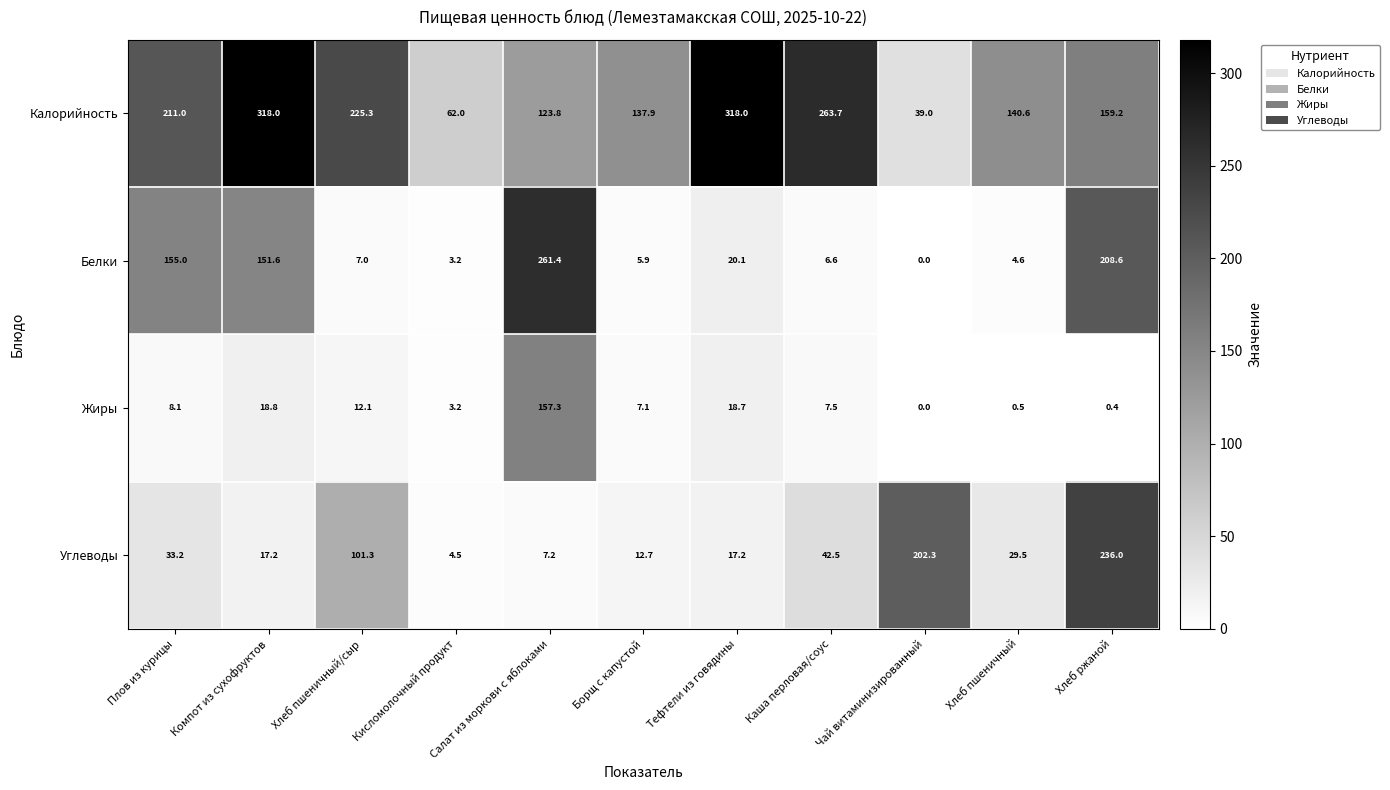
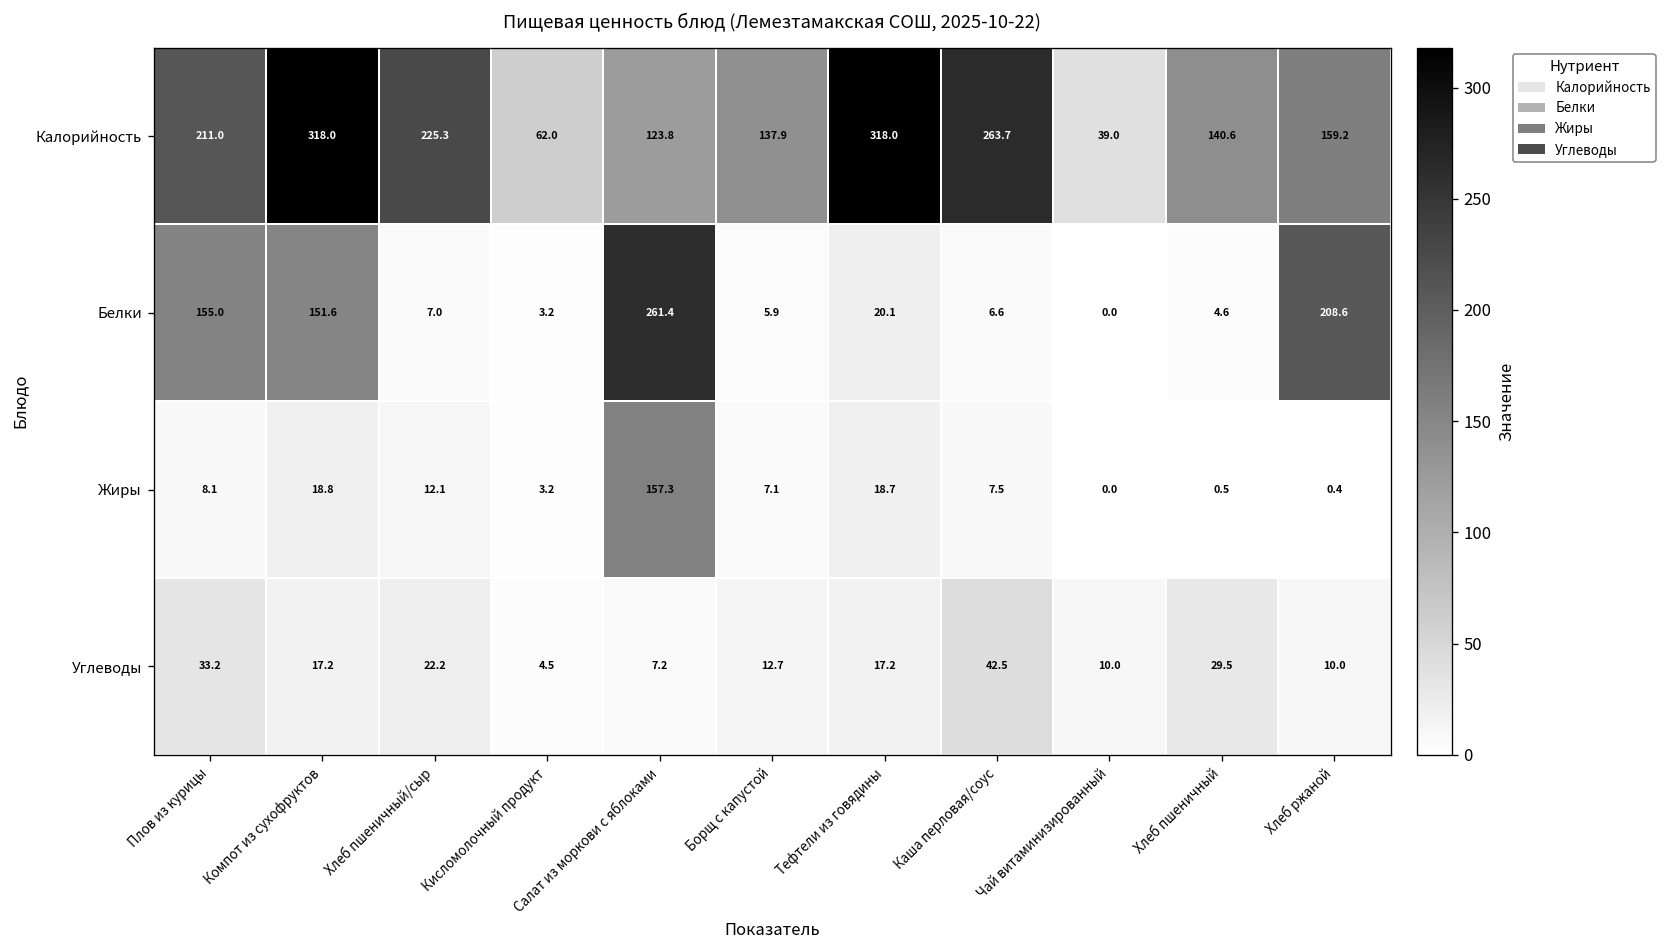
  {
    "Калорийность": {
      "Плов из курицы": 211.0,
      "Компот из сухофруктов": 318.0,
      "Хлеб пшеничный/сыр": 225.3,
      "Кисломолочный продукт": 62.0,
      "Салат из моркови с яблоками": 123.8,
      "Борщ с капустой": 137.9,
      "Тефтели из говядины": 318.0,
      "Каша перловая/соус": 263.7,
      "Чай витаминизированный": 39.0,
      "Хлеб пшеничный": 140.6,
      "Хлеб ржаной": 159.2
    },
    "Белки": {
      "Плов из курицы": 155.0,
      "Компот из сухофруктов": 151.6,
      "Хлеб пшеничный/сыр": 7.0,
      "Кисломолочный продукт": 3.2,
      "Салат из моркови с яблоками": 261.4,
      "Борщ с капустой": 5.9,
      "Тефтели из говядины": 20.1,
      "Каша перловая/соус": 6.6,
      "Чай витаминизированный": 0.0,
      "Хлеб пшеничный": 4.6,
      "Хлеб ржаной": 208.6
    },
    "Жиры": {
      "Плов из курицы": 8.1,
      "Компот из сухофруктов": 18.8,
      "Хлеб пшеничный/сыр": 12.1,
      "Кисломолочный продукт": 3.2,
      "Салат из моркови с яблоками": 157.3,
      "Борщ с капустой": 7.1,
      "Тефтели из говядины": 18.7,
      "Каша перловая/соус": 7.5,
      "Чай витаминизированный": 0.0,
      "Хлеб пшеничный": 0.5,
      "Хлеб ржаной": 0.4
    },
    "Углеводы": {
      "Плов из курицы": 33.2,
      "Компот из сухофруктов": 17.2,
-     "Хлеб пшеничный/сыр": 101.3,
+     "Хлеб пшеничный/сыр": 22.2,
      "Кисломолочный продукт": 4.5,
      "Салат из моркови с яблоками": 7.2,
      "Борщ с капустой": 12.7,
      "Тефтели из говядины": 17.2,
      "Каша перловая/соус": 42.5,
-     "Чай витаминизированный": 202.3,
+     "Чай витаминизированный": 10.0,
      "Хлеб пшеничный": 29.5,
-     "Хлеб ржаной": 236.0
+     "Хлеб ржаной": 10.0
    }
  }
